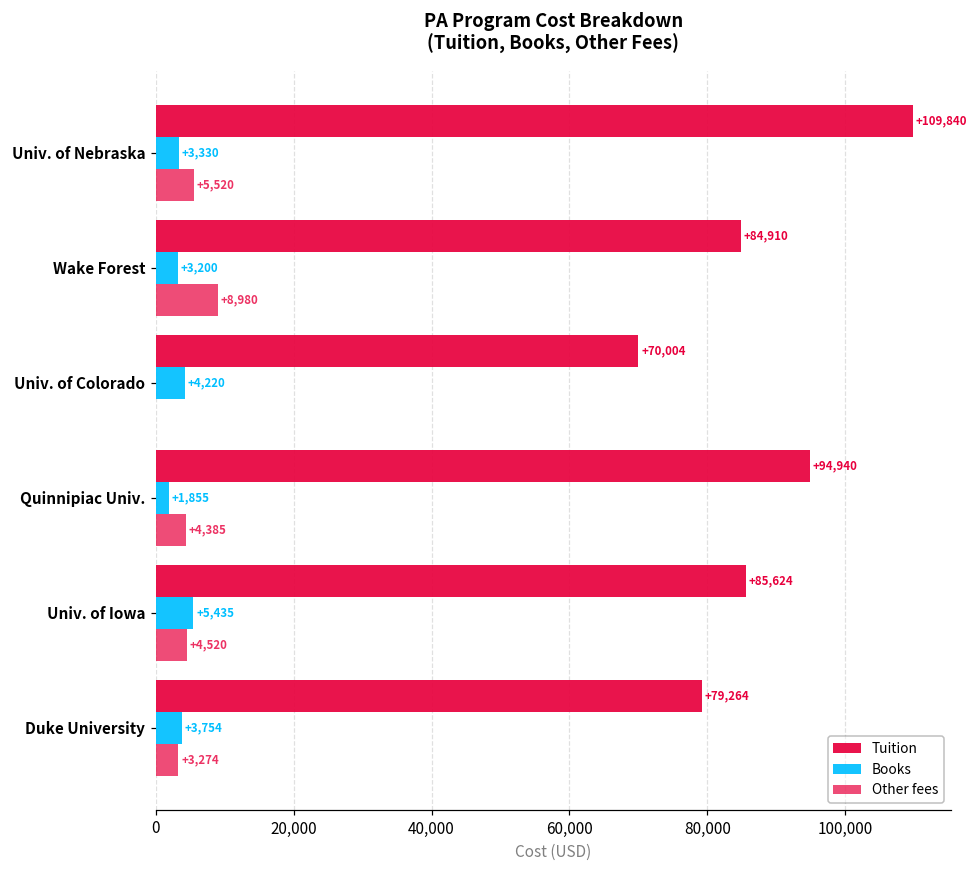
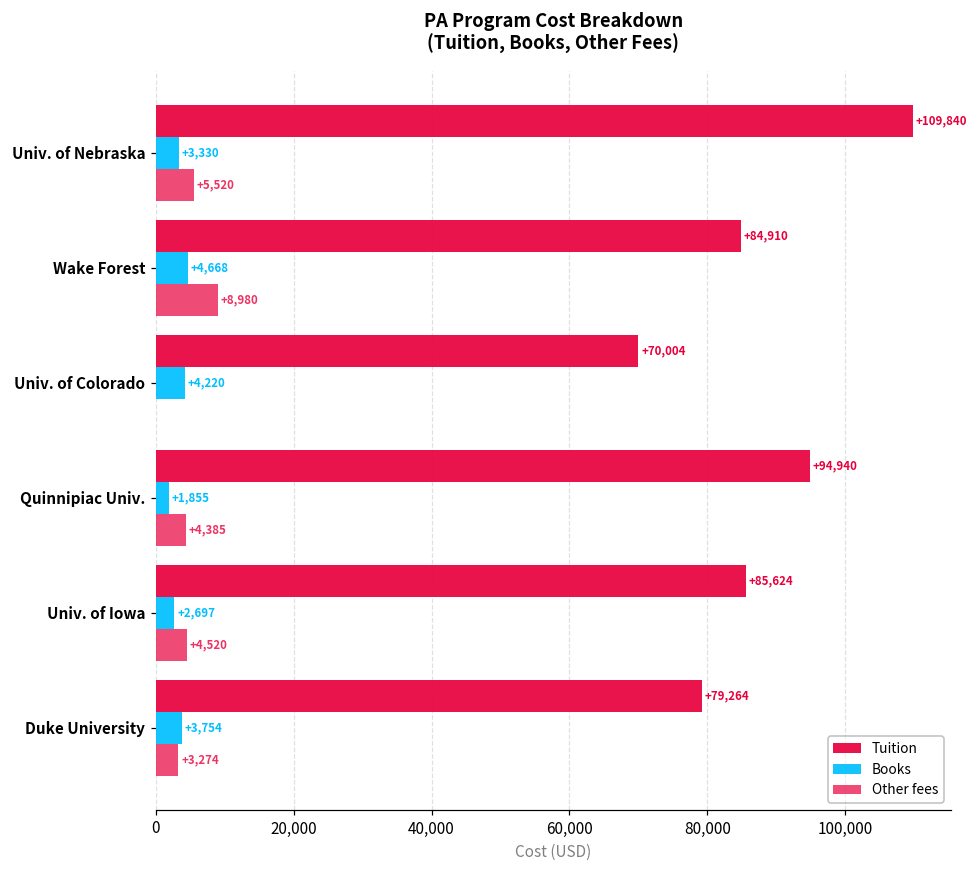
  {
    "Books": {
      "Univ. of Nebraska": "+3,330",
-     "Wake Forest": "+3,200",
+     "Wake Forest": "+4,668",
      "Univ. of Colorado": "+4,220",
      "Quinnipiac Univ.": "+1,855",
-     "Univ. of Iowa": "+5,435",
+     "Univ. of Iowa": "+2,697",
      "Duke University": "+3,754"
    }
  }
